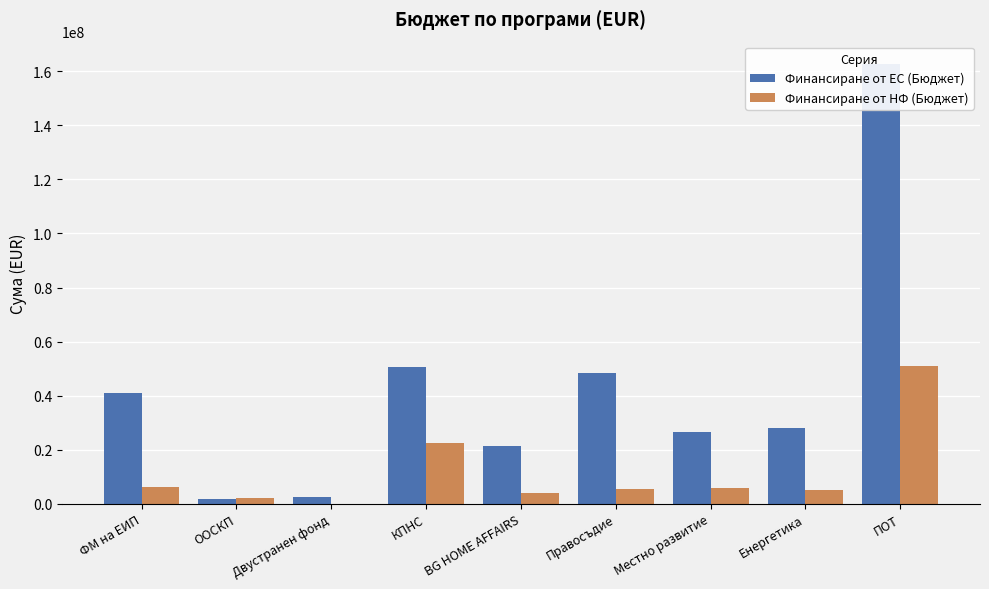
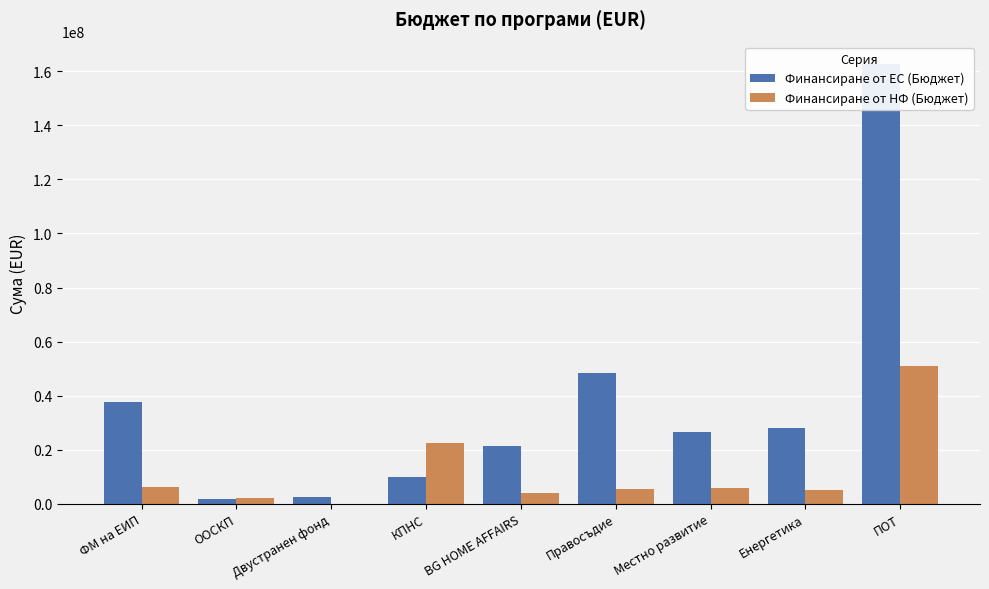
  {
    "Финансиране от ЕС (Бюджет)": {
-     "ФМ на ЕИП": 41000000,
+     "ФМ на ЕИП": 38000000,
      "ООСКП": 2000000,
      "Двустранен фонд": 3000000,
-     "КПНС": 50000000,
+     "КПНС": 10000000,
      "BG HOME AFFAIRS": 21000000,
      "Правосъдие": 48000000,
      "Местно развитие": 26000000,
      "Енергетика": 28000000
    },
    "Финансиране от НФ (Бюджет)": {
      "ФМ на ЕИП": 6000000,
      "ООСКП": 2000000,
      "Двустранен фонд": 0,
      "КПНС": 23000000,
      "BG HOME AFFAIRS": 4000000,
      "Правосъдие": 5000000,
      "Местно развитие": 6000000,
      "Енергетика": 5000000,
      "ПОТ": 51000000
    }
  }
